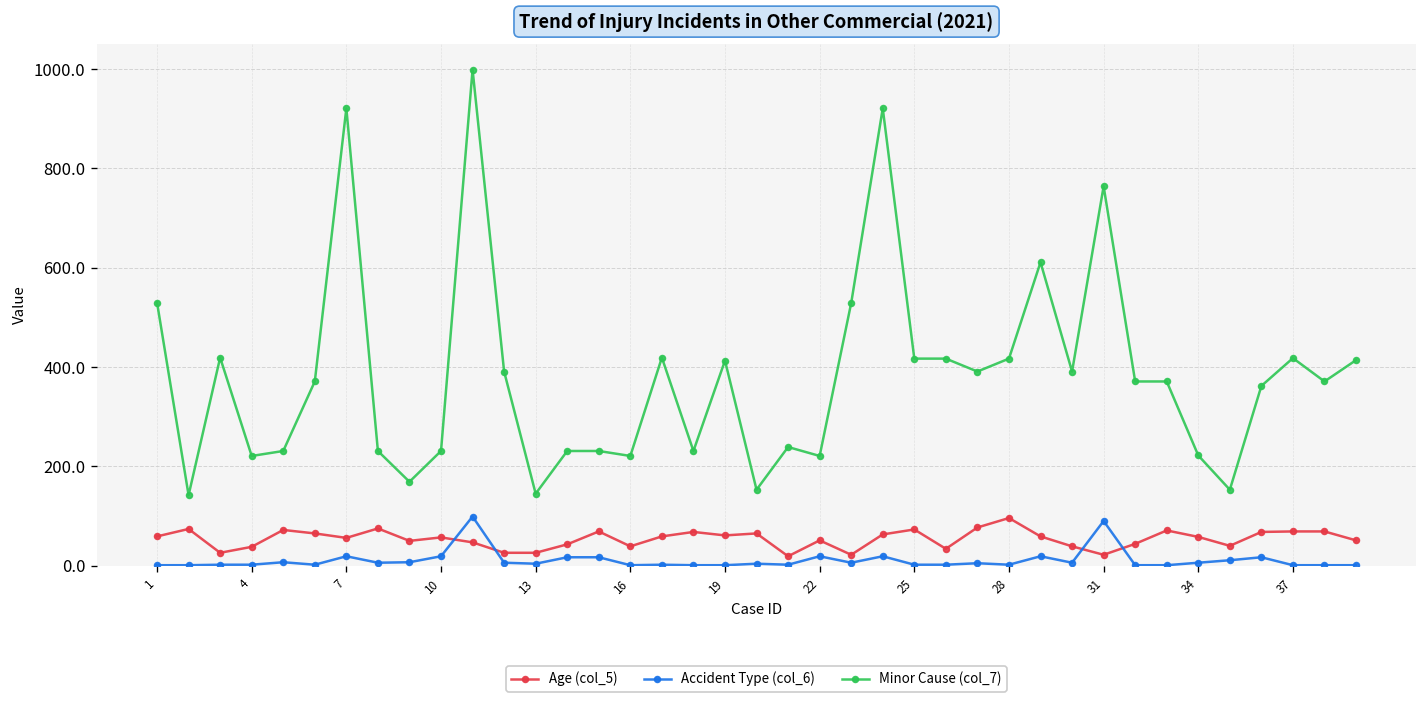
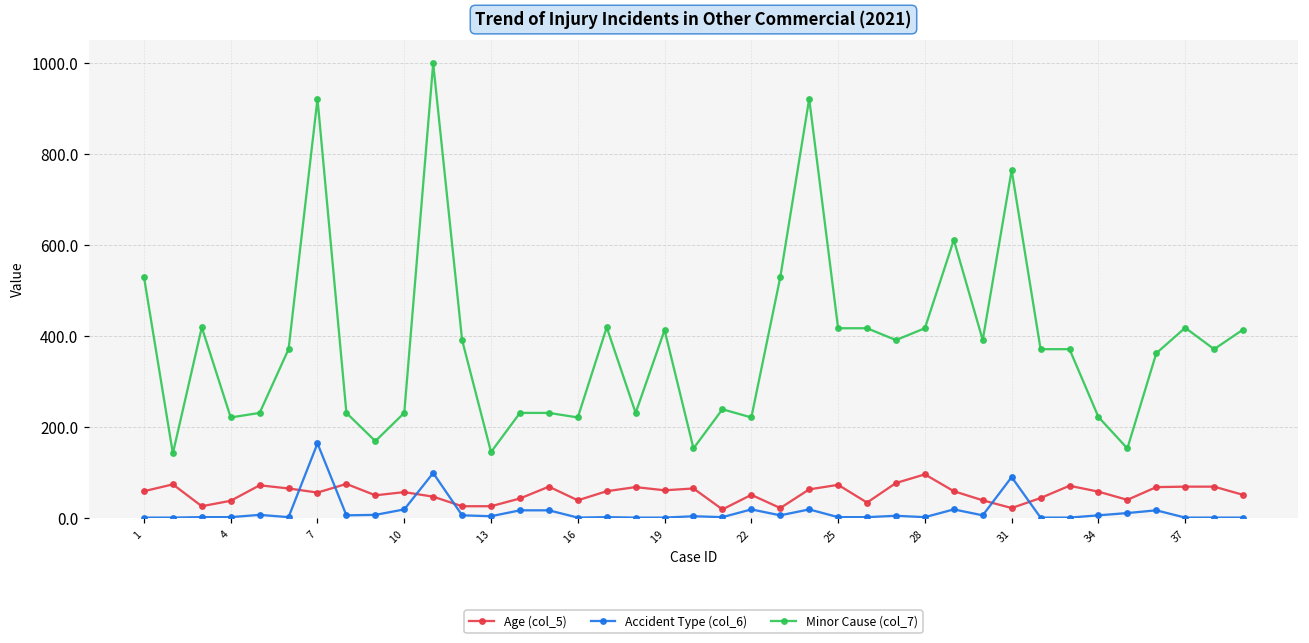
  {
    "Age (col_5)": {
      "1": 60,
      "4": 40,
      "7": 60,
      "10": 60,
      "13": 30,
      "16": 40,
      "19": 60,
      "22": 50,
      "25": 70,
      "28": 100,
      "31": 20,
      "34": 60,
      "37": 70
    },
    "Accident Type (col_6)": {
      "1": 0,
      "4": 0,
-     "7": 20,
+     "7": 160,
      "10": 20,
      "13": 0,
      "16": 0,
      "19": 0,
      "22": 20,
      "25": 0,
      "28": 0,
      "31": 90,
      "34": 10,
      "37": 0
    },
    "Minor Cause (col_7)": {
      "1": 530,
      "4": 220,
      "7": 920,
      "10": 230,
      "13": 150,
      "16": 220,
      "19": 410,
      "22": 220,
      "25": 420,
      "28": 420,
      "31": 760,
      "34": 220,
      "37": 420
    }
  }
